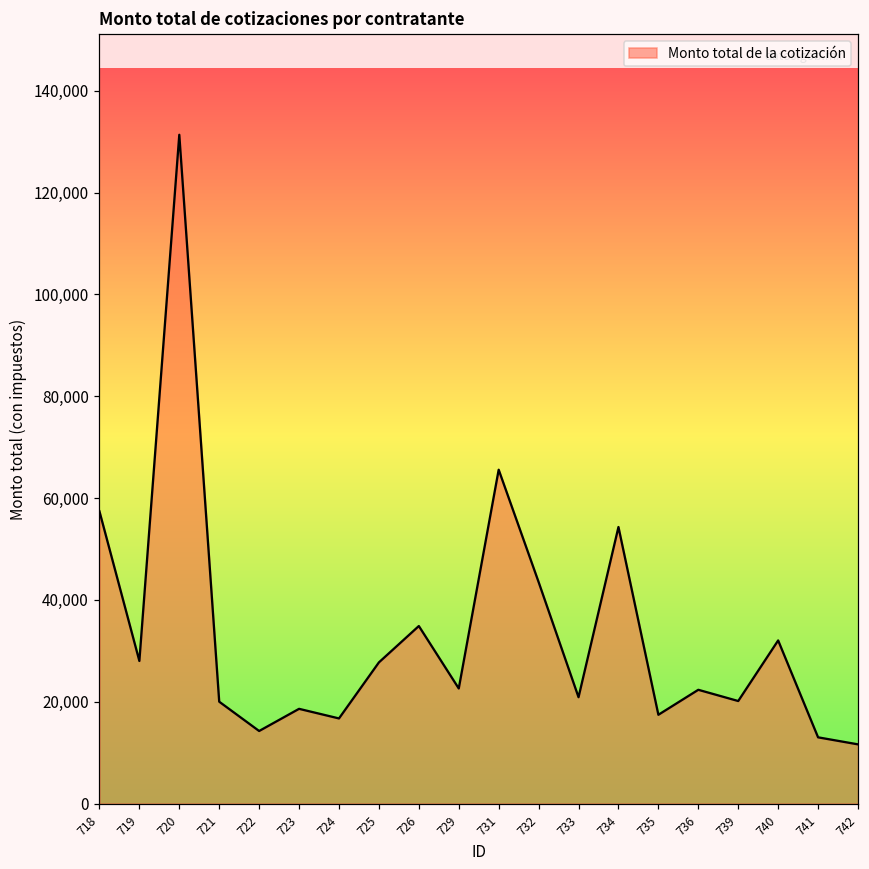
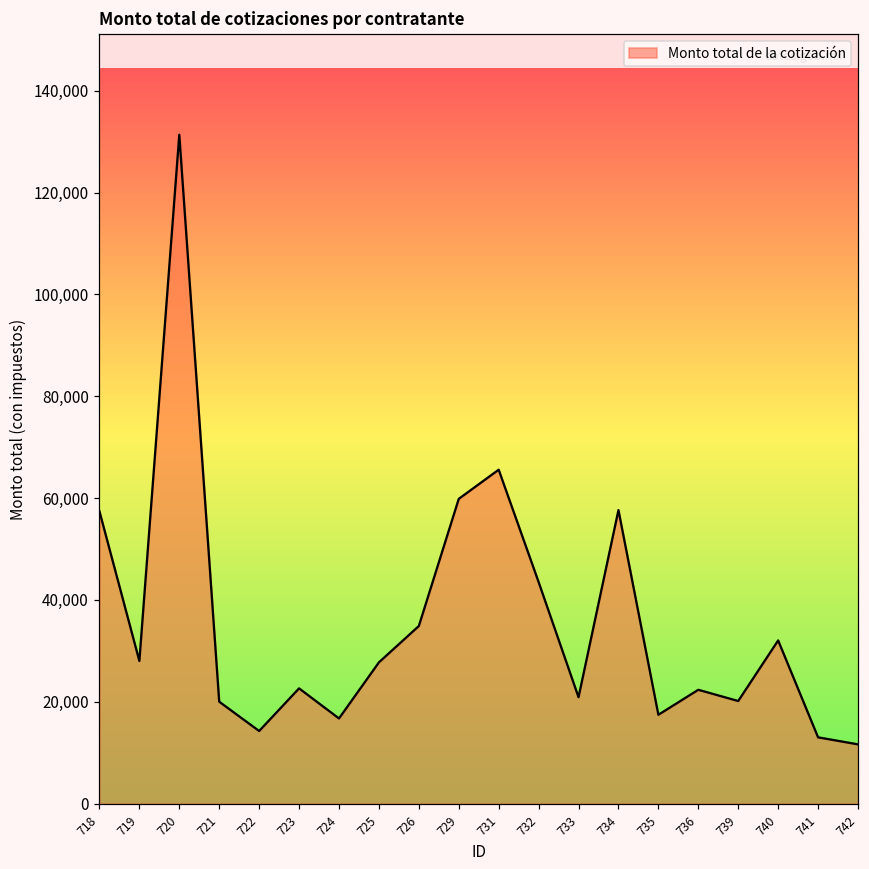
  {
    "718": "57,000",
    "719": "28,000",
    "720": "131,000",
    "721": "20,000",
    "722": "14,000",
-   "723": "19,000",
+   "723": "23,000",
    "724": "17,000",
    "725": "28,000",
    "726": "35,000",
-   "729": "23,000",
+   "729": "60,000",
    "731": "66,000",
    "732": "44,000",
    "733": "21,000",
-   "734": "54,000",
+   "734": "58,000",
    "735": "17,000",
    "736": "22,000",
    "739": "20,000",
    "740": "32,000",
    "741": "13,000",
    "742": "12,000"
  }
